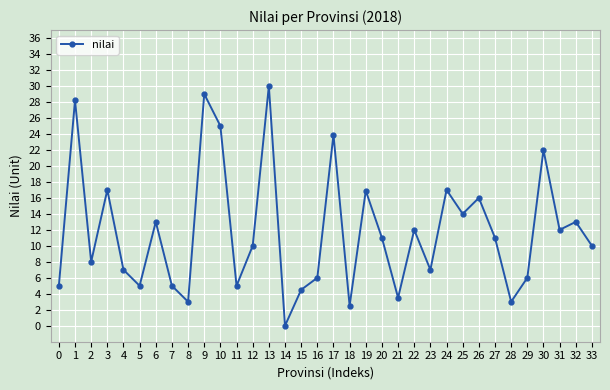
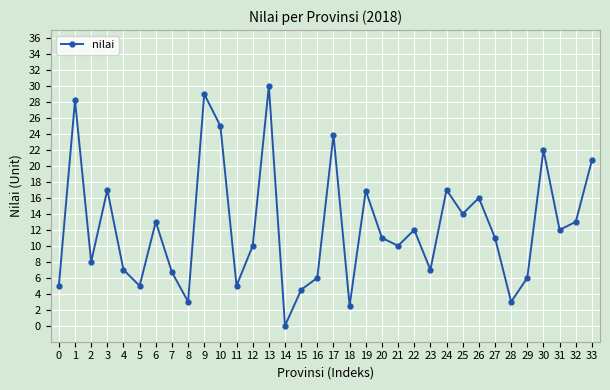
  {
    "0": 5,
    "1": 28,
    "2": 8,
    "3": 17,
    "4": 7,
    "5": 5,
    "6": 13,
-   "7": 5,
+   "7": 7,
    "8": 3,
    "9": 29,
    "10": 25,
    "11": 5,
    "12": 10,
    "13": 30,
    "14": 0,
    "15": 5,
    "16": 6,
    "17": 24,
    "18": 3,
    "19": 17,
    "20": 11,
-   "21": 4,
+   "21": 10,
    "22": 12,
    "23": 7,
    "24": 17,
    "25": 14,
    "26": 16,
    "27": 11,
    "28": 3,
    "29": 6,
    "30": 22,
    "31": 12,
    "32": 13,
-   "33": 10
+   "33": 21
  }
